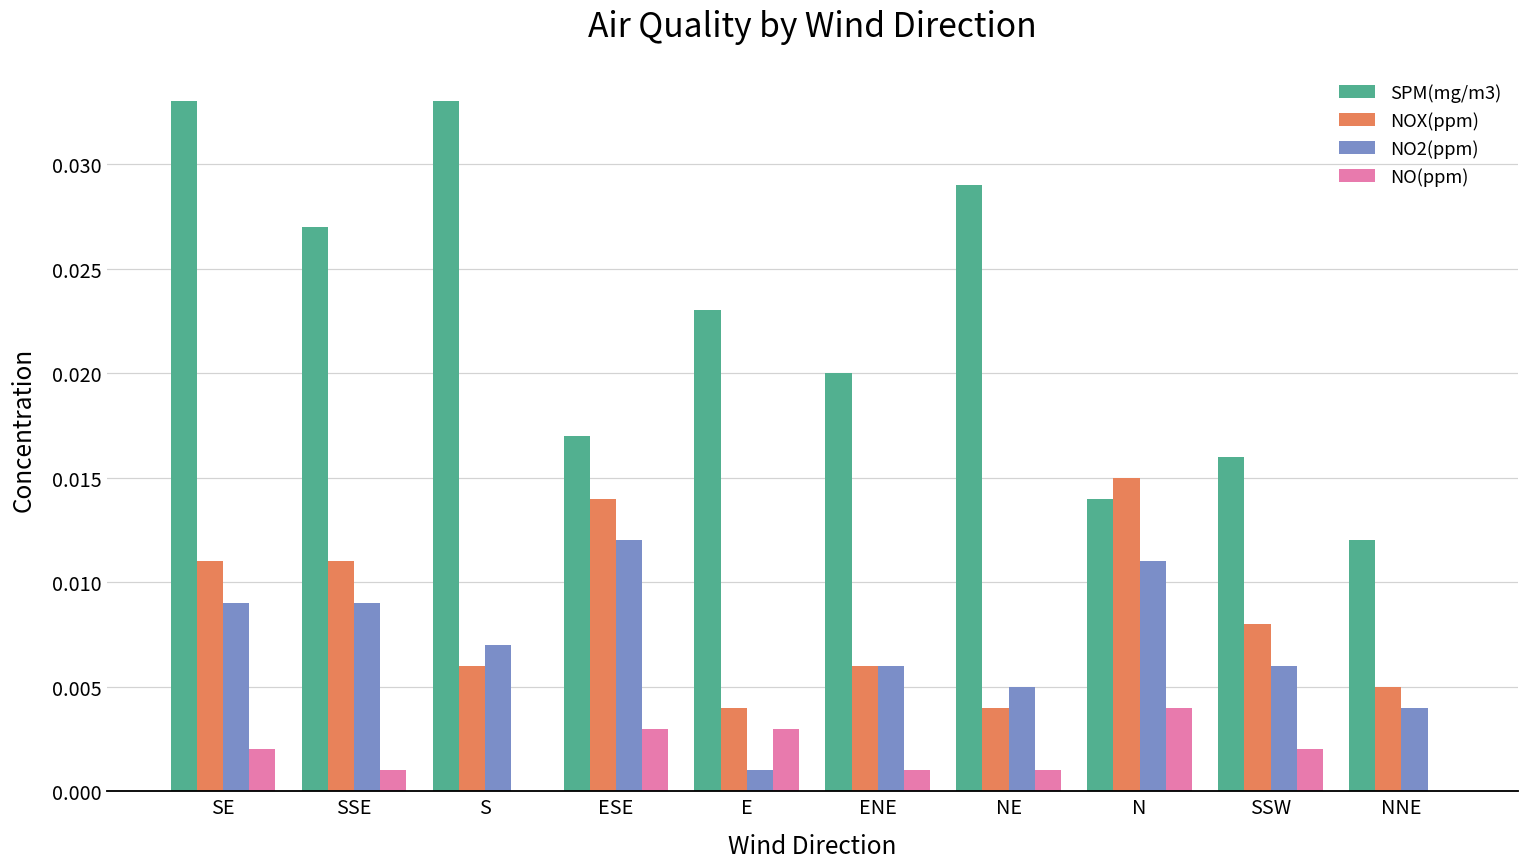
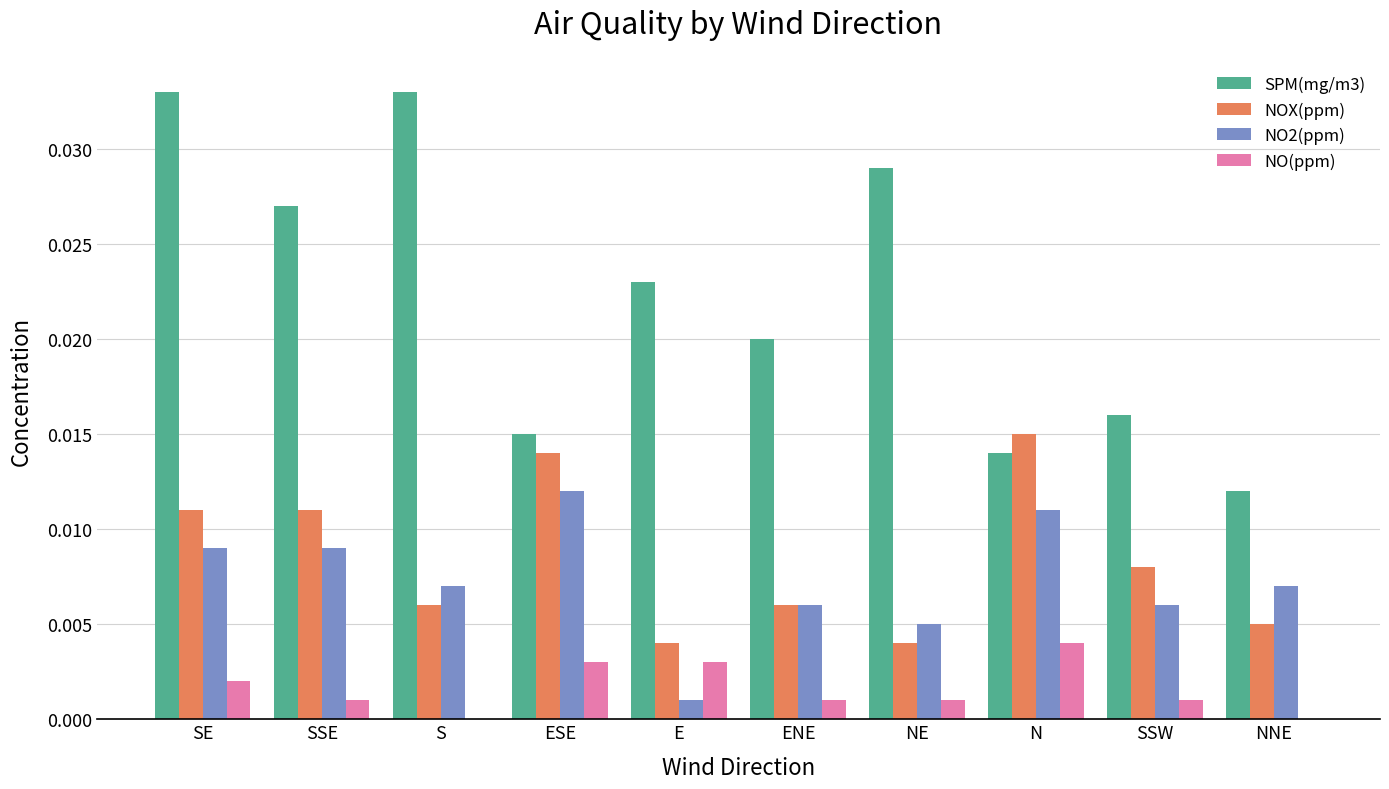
  {
    "SPM(mg/m3)": {
      "SE": 0.033,
      "SSE": 0.027,
      "S": 0.033,
-     "ESE": 0.017,
+     "ESE": 0.015,
      "E": 0.023,
      "ENE": 0.020,
      "NE": 0.029,
      "N": 0.014,
      "SSW": 0.016,
      "NNE": 0.012
    },
    "NOX(ppm)": {
      "SE": 0.011,
      "SSE": 0.011,
      "S": 0.006,
      "ESE": 0.014,
      "E": 0.004,
      "ENE": 0.006,
      "NE": 0.004,
      "N": 0.015,
      "SSW": 0.008,
      "NNE": 0.005
    },
    "NO2(ppm)": {
      "SE": 0.009,
      "SSE": 0.009,
      "S": 0.007,
      "ESE": 0.012,
      "E": 0.001,
      "ENE": 0.006,
      "NE": 0.005,
      "N": 0.011,
      "SSW": 0.006,
-     "NNE": 0.004
+     "NNE": 0.007
    },
    "NO(ppm)": {
      "SE": 0.002,
      "SSE": 0.001,
      "S": 0.000,
      "ESE": 0.003,
      "E": 0.003,
      "ENE": 0.001,
      "NE": 0.001,
      "N": 0.004,
-     "SSW": 0.002,
+     "SSW": 0.001,
      "NNE": 0.000
    }
  }
